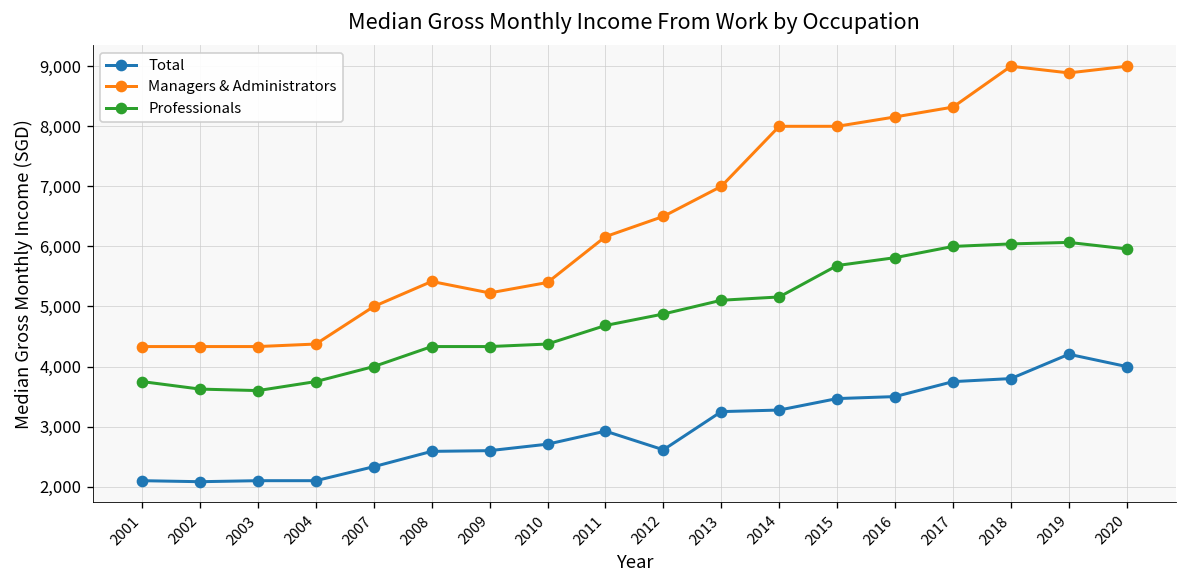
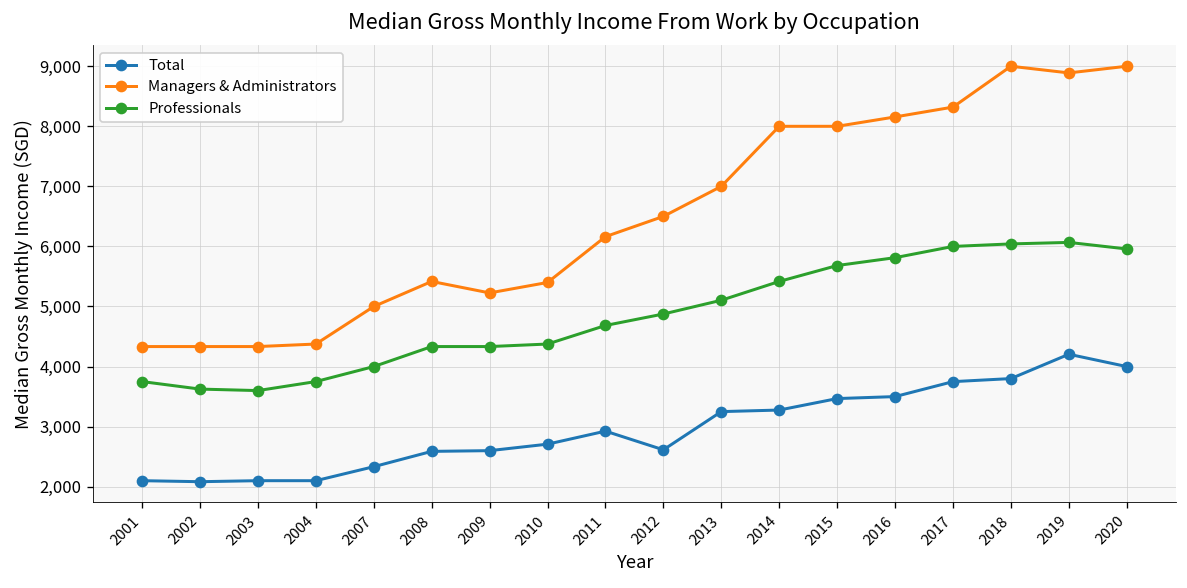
  {
    "Total": {
      "2001": "2,100",
      "2002": "2,100",
      "2003": "2,100",
      "2004": "2,100",
      "2007": "2,300",
      "2008": "2,600",
      "2009": "2,600",
      "2010": "2,700",
      "2011": "2,900",
      "2012": "2,600",
      "2013": "3,300",
      "2014": "3,300",
      "2015": "3,500",
      "2016": "3,500",
      "2017": "3,700",
      "2018": "3,800",
      "2019": "4,200",
      "2020": "4,000"
    },
    "Managers & Administrators": {
      "2001": "4,300",
      "2002": "4,300",
      "2003": "4,300",
      "2004": "4,400",
      "2007": "5,000",
      "2008": "5,400",
      "2009": "5,200",
      "2010": "5,400",
      "2011": "6,200",
      "2012": "6,500",
      "2013": "7,000",
      "2014": "8,000",
      "2015": "8,000",
      "2016": "8,200",
      "2017": "8,300",
      "2018": "9,000",
      "2019": "8,900",
      "2020": "9,000"
    },
    "Professionals": {
      "2001": "3,800",
      "2002": "3,600",
      "2003": "3,600",
      "2004": "3,800",
      "2007": "4,000",
      "2008": "4,300",
      "2009": "4,300",
      "2010": "4,400",
      "2011": "4,700",
      "2012": "4,900",
      "2013": "5,100",
-     "2014": "5,200",
+     "2014": "5,400",
      "2015": "5,700",
      "2016": "5,800",
      "2017": "6,000",
      "2018": "6,000",
      "2019": "6,100",
      "2020": "6,000"
    }
  }
